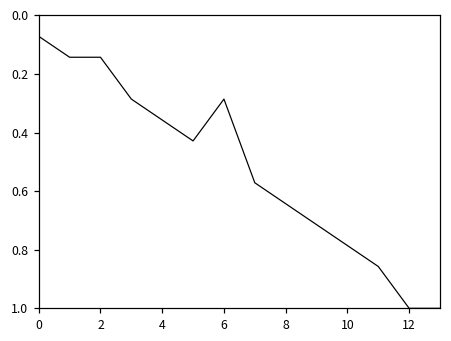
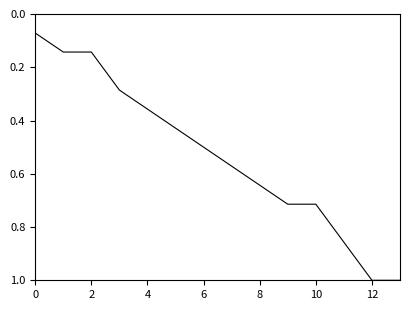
  {
    "0": 0.07,
    "2": 0.14,
    "4": 0.36,
-   "6": 0.29,
+   "6": 0.50,
    "8": 0.64,
-   "10": 0.79,
+   "10": 0.71,
    "12": 1.00
  }
